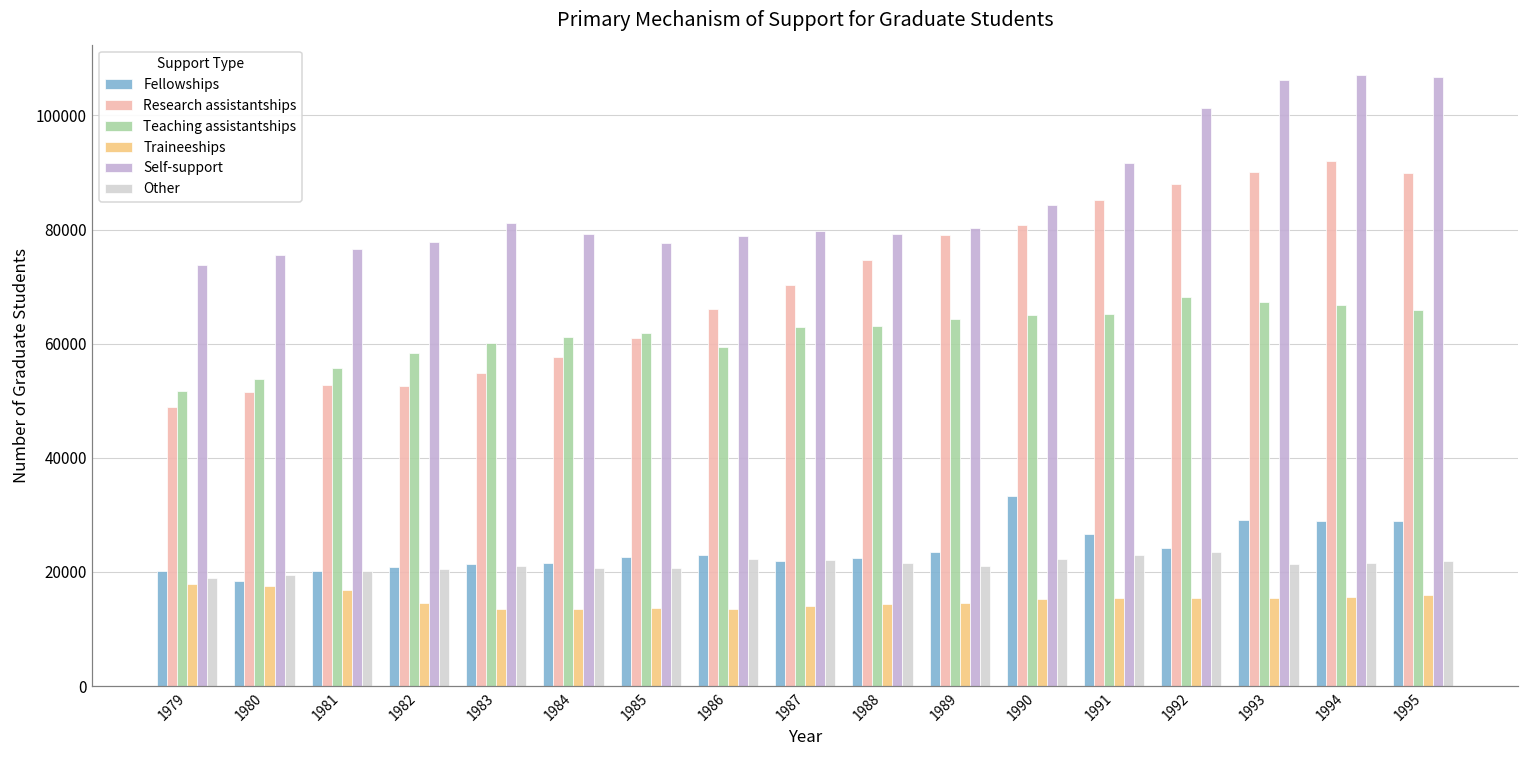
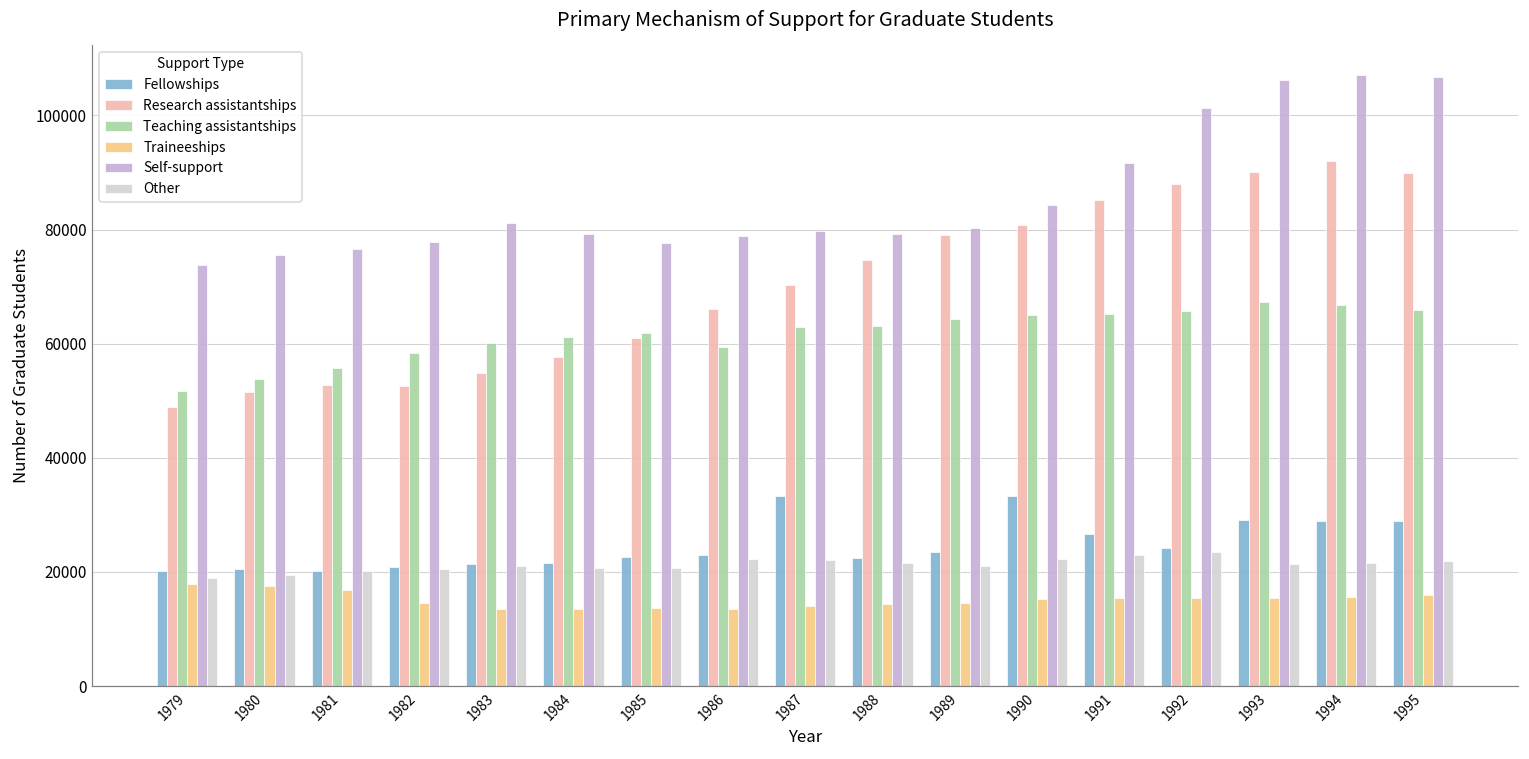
  {
    "Fellowships": {
      "1979": 20000,
-     "1980": 18000,
+     "1980": 21000,
      "1981": 20000,
      "1982": 21000,
      "1983": 21000,
      "1984": 22000,
      "1985": 23000,
      "1986": 23000,
-     "1987": 22000,
+     "1987": 33000,
      "1988": 22000,
      "1989": 23000,
      "1990": 33000,
      "1991": 27000,
      "1992": 24000,
      "1993": 29000,
      "1994": 29000,
      "1995": 29000
    },
    "Teaching assistantships": {
      "1979": 52000,
      "1980": 54000,
      "1981": 56000,
      "1982": 58000,
      "1983": 60000,
      "1984": 61000,
      "1985": 62000,
      "1986": 59000,
      "1987": 63000,
      "1988": 63000,
      "1989": 64000,
      "1990": 65000,
      "1991": 65000,
-     "1992": 68000,
+     "1992": 66000,
      "1993": 67000,
      "1994": 67000,
      "1995": 66000
    }
  }
